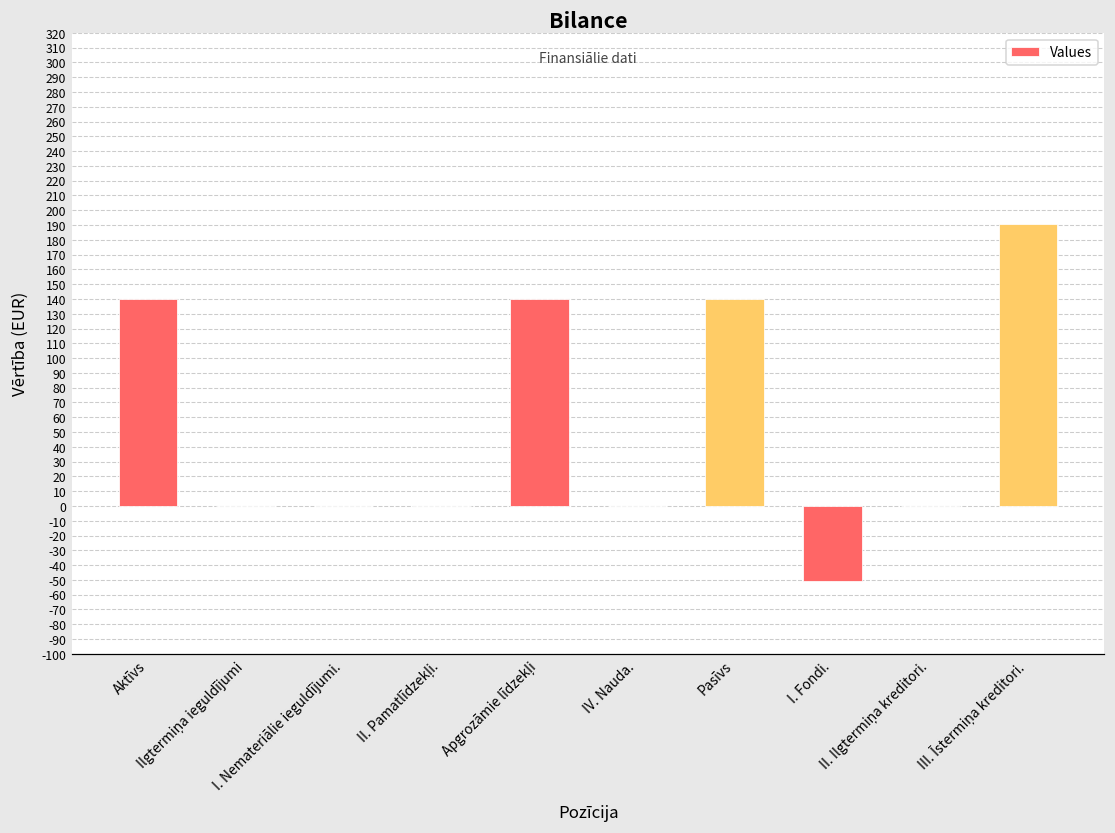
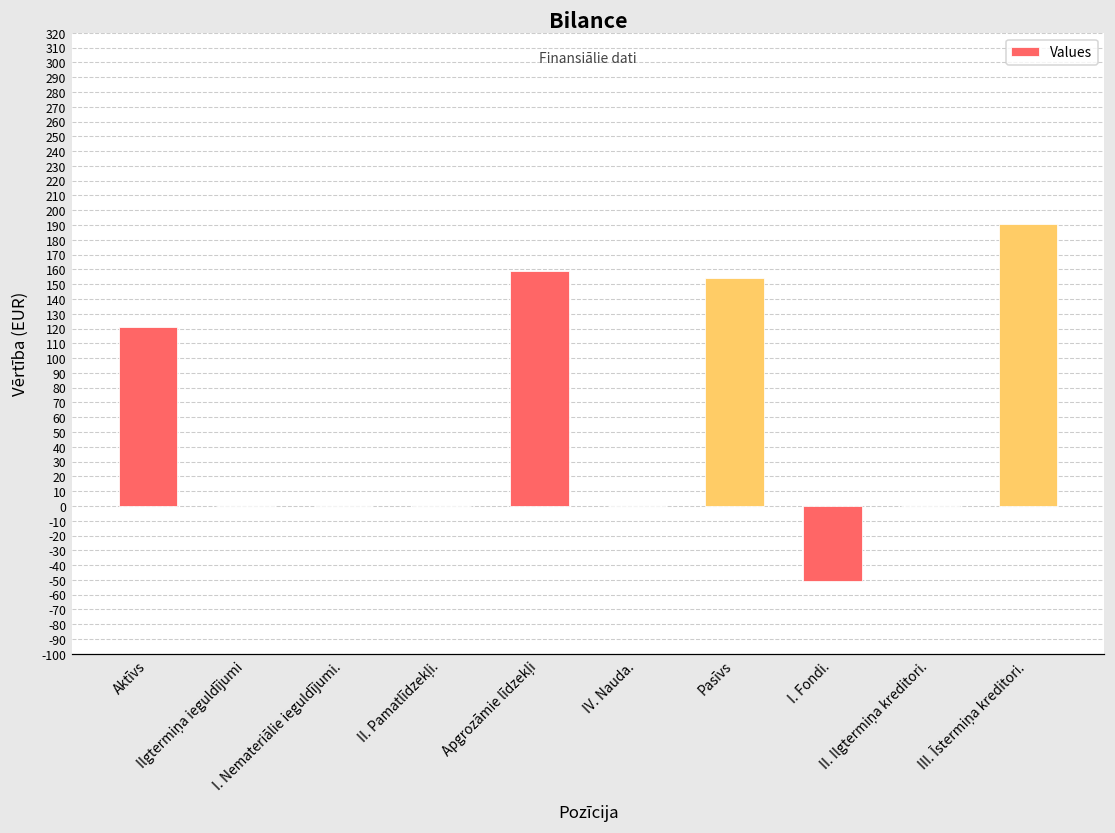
  {
-   "Aktīvs": 140,
+   "Aktīvs": 121,
    "Ilgtermiņa ieguldījumi": 0,
    "I. Nemateriālie ieguldījumi.": 0,
    "II. Pamatlīdzekļi.": 0,
-   "Apgrozāmie līdzekļi": 140,
+   "Apgrozāmie līdzekļi": 159,
    "IV. Nauda.": 0,
-   "Pasīvs": 140,
+   "Pasīvs": 154,
    "I. Fondi.": -51,
    "II. Ilgtermiņa kreditori.": 0,
    "III. Īstermiņa kreditori.": 191
  }
